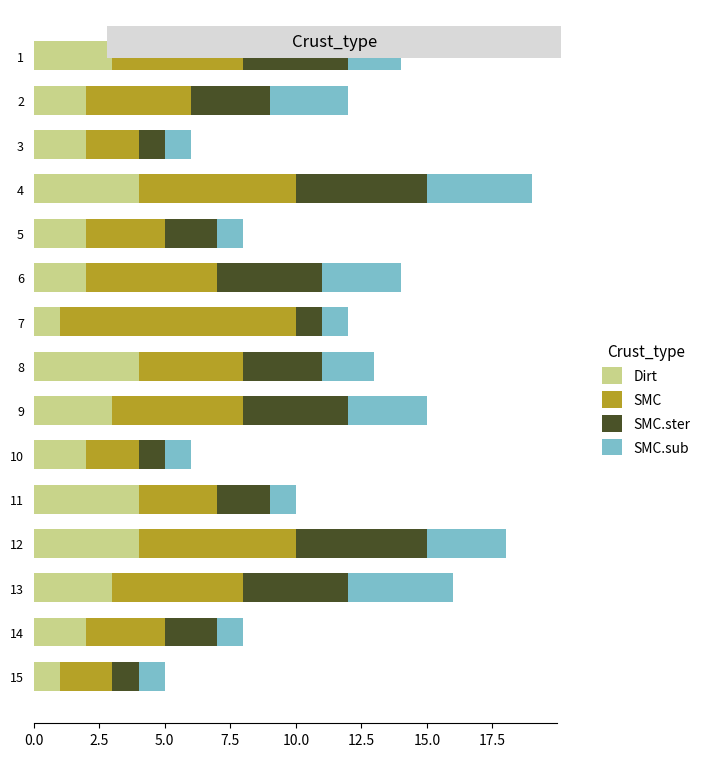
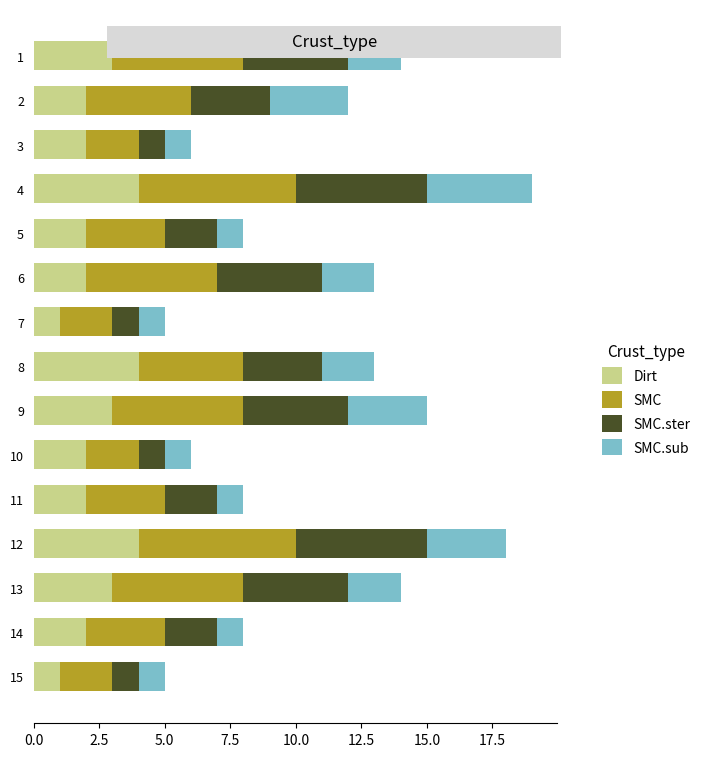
  {
    "Dirt": {
      "1": 3,
      "2": 2,
      "3": 2,
      "4": 4,
      "5": 2,
      "6": 2,
      "7": 1,
      "8": 4,
      "9": 3,
      "10": 2,
-     "11": 4,
+     "11": 2,
      "12": 4,
      "13": 3,
      "14": 2,
      "15": 1
    },
    "SMC": {
      "1": 5,
      "2": 4,
      "3": 2,
      "4": 6,
      "5": 3,
      "6": 5,
-     "7": 9,
+     "7": 2,
      "8": 4,
      "9": 5,
      "10": 2,
      "11": 3,
      "12": 6,
      "13": 5,
      "14": 3,
      "15": 2
    },
    "SMC.ster": {
      "1": 4,
      "2": 3,
      "3": 1,
      "4": 5,
      "5": 2,
      "6": 4,
      "7": 1,
      "8": 3,
      "9": 4,
      "10": 1,
      "11": 2,
      "12": 5,
      "13": 4,
      "14": 2,
      "15": 1
    },
    "SMC.sub": {
      "1": 2,
      "2": 3,
      "3": 1,
      "4": 4,
      "5": 1,
-     "6": 3,
+     "6": 2,
      "7": 1,
      "8": 2,
      "9": 3,
      "10": 1,
      "11": 1,
      "12": 3,
-     "13": 4,
+     "13": 2,
      "14": 1,
      "15": 1
    }
  }
